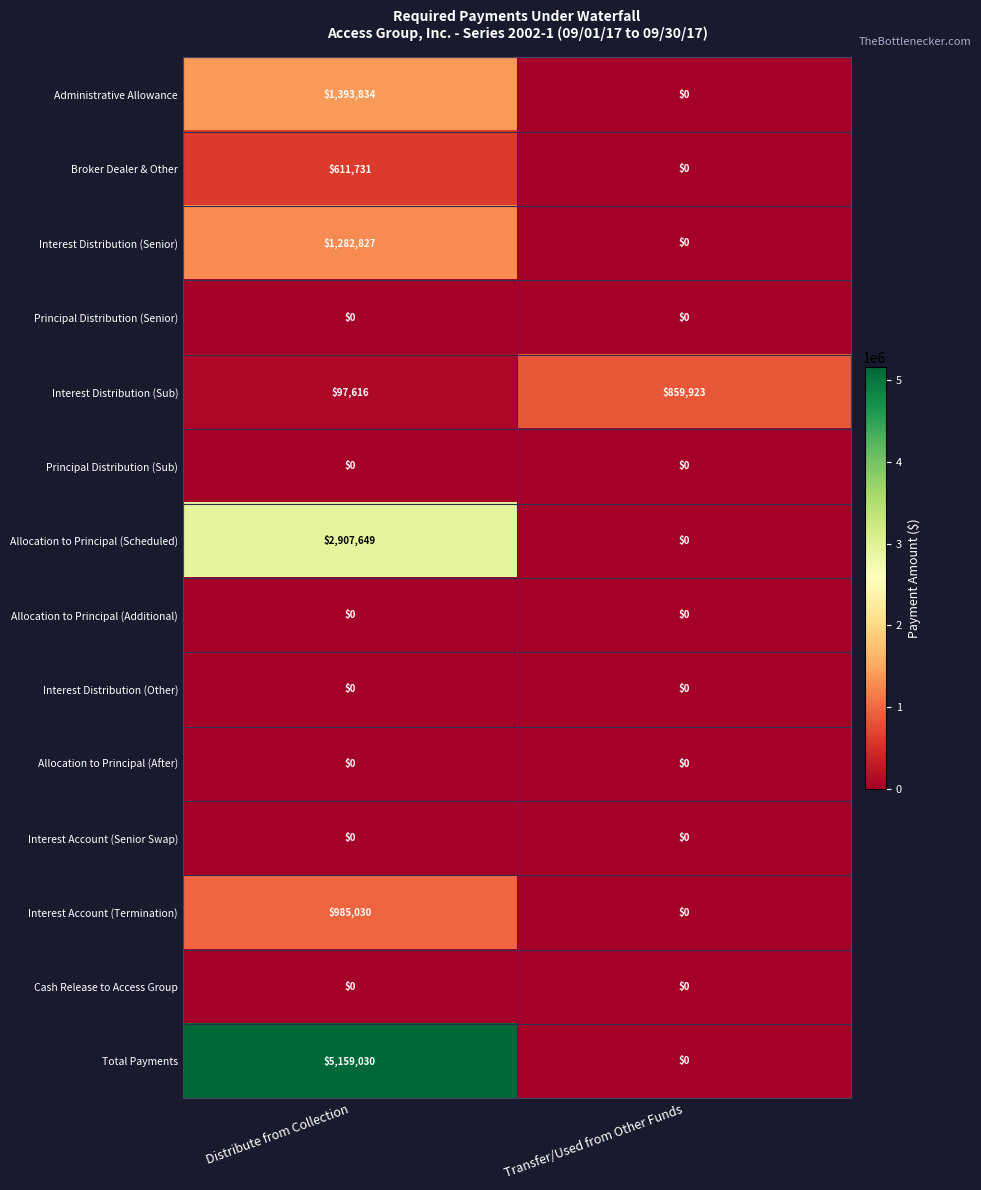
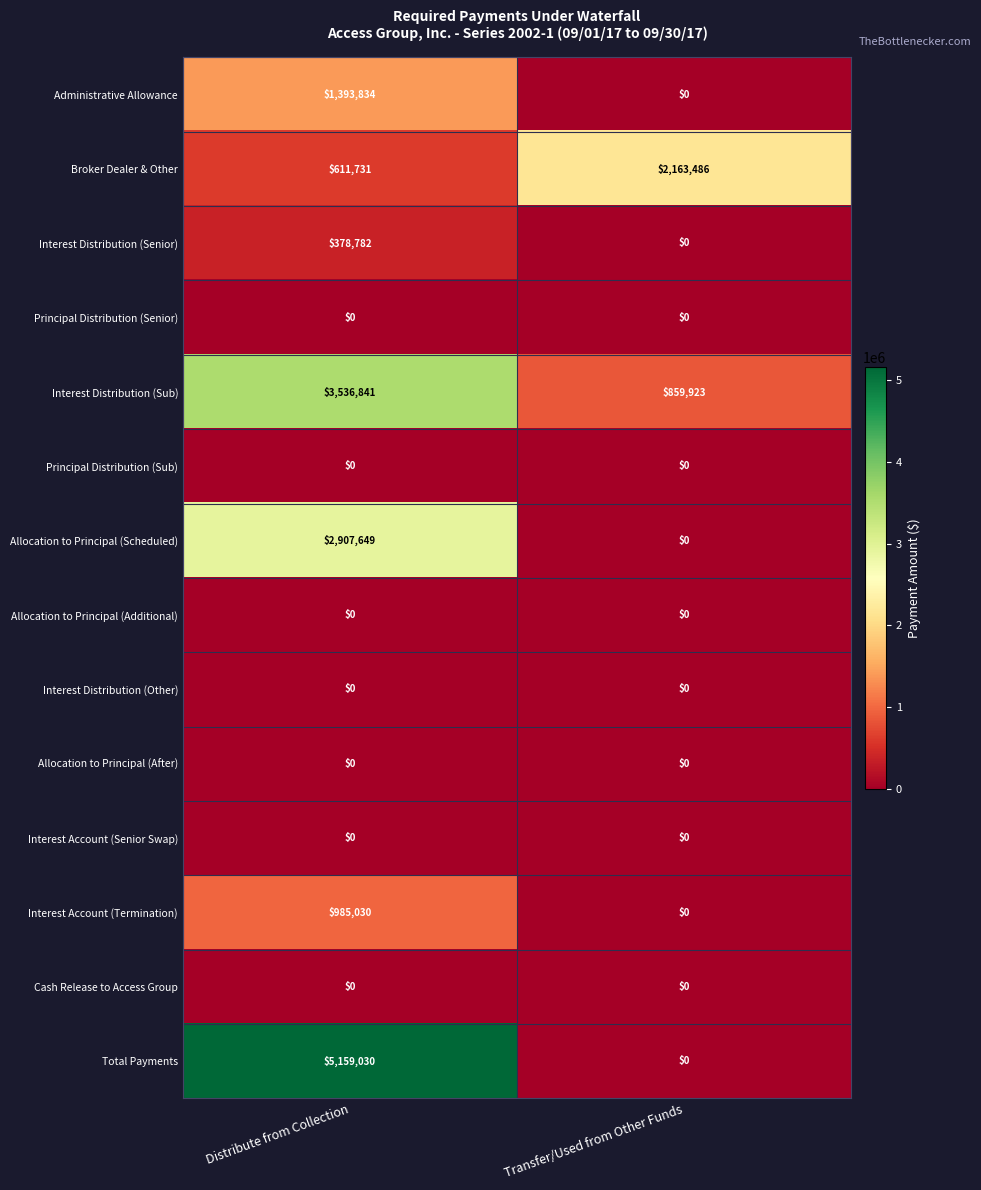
  {
    "Administrative Allowance": {
      "Distribute from Collection": "$1,393,834",
      "Transfer/Used from Other Funds": "$0"
    },
    "Broker Dealer & Other": {
      "Distribute from Collection": "$611,731",
-     "Transfer/Used from Other Funds": "$0"
+     "Transfer/Used from Other Funds": "$2,163,486"
    },
    "Interest Distribution (Senior)": {
-     "Distribute from Collection": "$1,282,827",
+     "Distribute from Collection": "$378,782",
      "Transfer/Used from Other Funds": "$0"
    },
    "Principal Distribution (Senior)": {
      "Distribute from Collection": "$0",
      "Transfer/Used from Other Funds": "$0"
    },
    "Interest Distribution (Sub)": {
-     "Distribute from Collection": "$97,616",
+     "Distribute from Collection": "$3,536,841",
      "Transfer/Used from Other Funds": "$859,923"
    },
    "Principal Distribution (Sub)": {
      "Distribute from Collection": "$0",
      "Transfer/Used from Other Funds": "$0"
    },
    "Allocation to Principal (Scheduled)": {
      "Distribute from Collection": "$2,907,649",
      "Transfer/Used from Other Funds": "$0"
    },
    "Allocation to Principal (Additional)": {
      "Distribute from Collection": "$0",
      "Transfer/Used from Other Funds": "$0"
    },
    "Interest Distribution (Other)": {
      "Distribute from Collection": "$0",
      "Transfer/Used from Other Funds": "$0"
    },
    "Allocation to Principal (After)": {
      "Distribute from Collection": "$0",
      "Transfer/Used from Other Funds": "$0"
    },
    "Interest Account (Senior Swap)": {
      "Distribute from Collection": "$0",
      "Transfer/Used from Other Funds": "$0"
    },
    "Interest Account (Termination)": {
      "Distribute from Collection": "$985,030",
      "Transfer/Used from Other Funds": "$0"
    },
    "Cash Release to Access Group": {
      "Distribute from Collection": "$0",
      "Transfer/Used from Other Funds": "$0"
    },
    "Total Payments": {
      "Distribute from Collection": "$5,159,030",
      "Transfer/Used from Other Funds": "$0"
    }
  }
